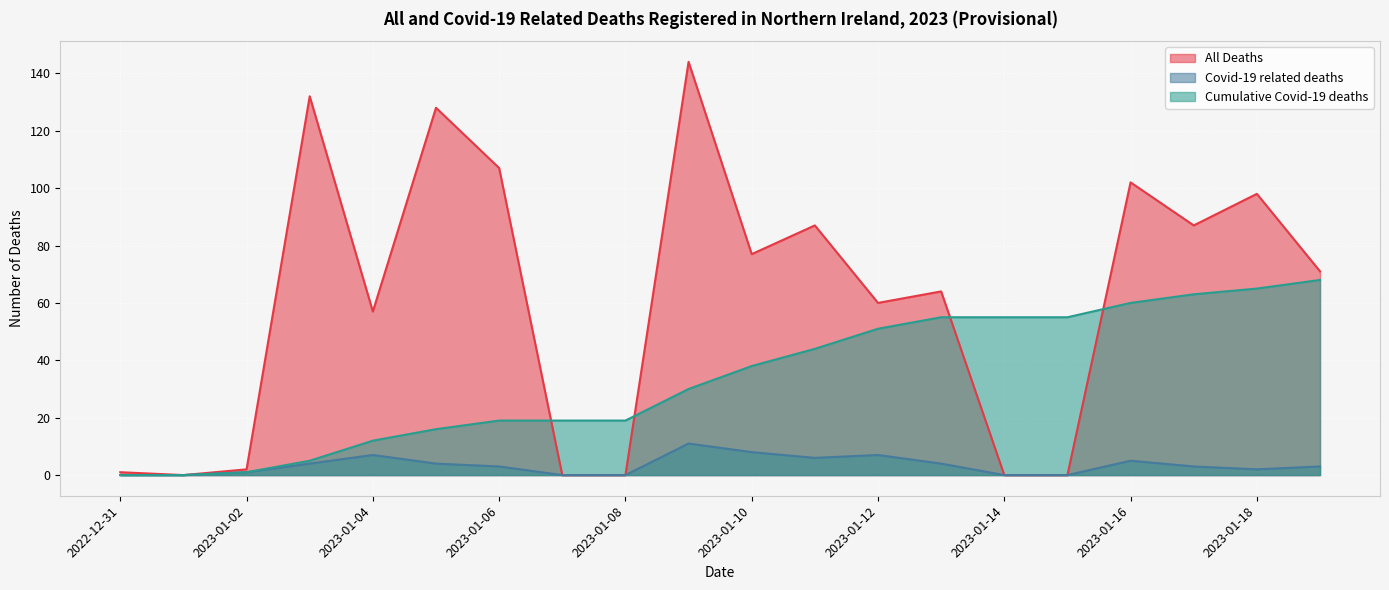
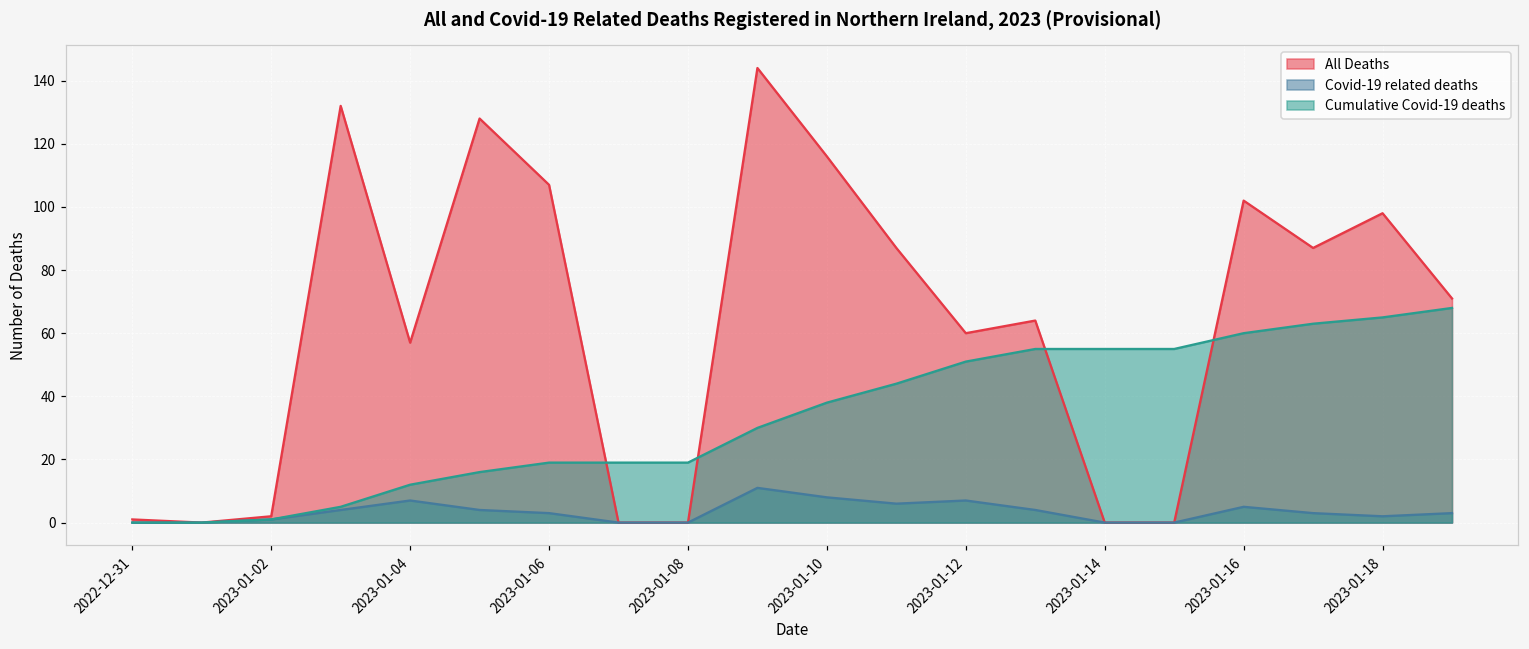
  {
    "All Deaths": {
      "2022-12-31": 1,
      "2023-01-02": 2,
      "2023-01-04": 57,
      "2023-01-06": 107,
-     "2023-01-10": 77,
+     "2023-01-10": 116,
      "2023-01-12": 60,
      "2023-01-16": 102,
      "2023-01-18": 98
    }
  }
